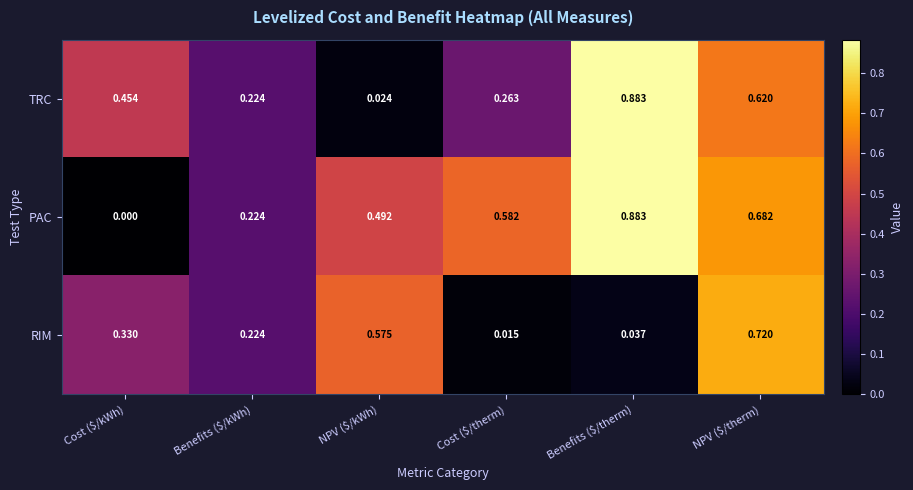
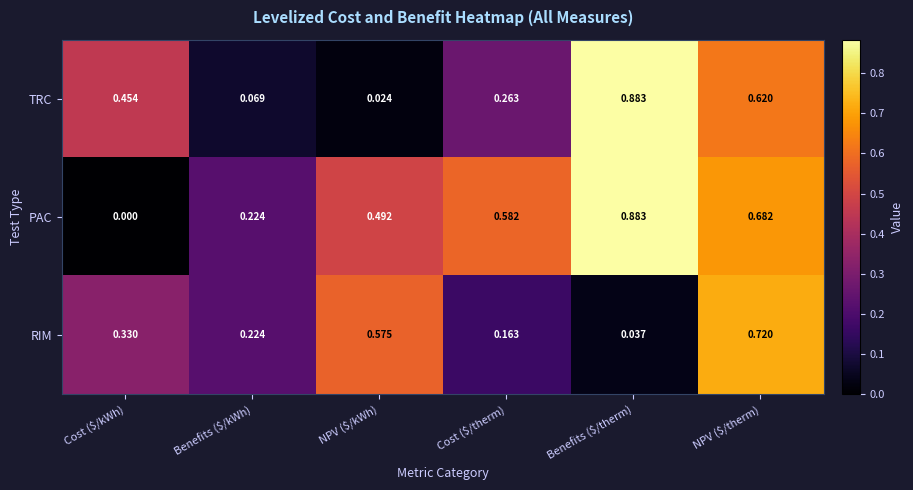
  {
    "TRC": {
      "Cost ($/kWh)": 0.454,
-     "Benefits ($/kWh)": 0.224,
+     "Benefits ($/kWh)": 0.069,
      "NPV ($/kWh)": 0.024,
      "Cost ($/therm)": 0.263,
      "Benefits ($/therm)": 0.883,
      "NPV ($/therm)": 0.620
    },
    "PAC": {
      "Cost ($/kWh)": 0.000,
      "Benefits ($/kWh)": 0.224,
      "NPV ($/kWh)": 0.492,
      "Cost ($/therm)": 0.582,
      "Benefits ($/therm)": 0.883,
      "NPV ($/therm)": 0.682
    },
    "RIM": {
      "Cost ($/kWh)": 0.330,
      "Benefits ($/kWh)": 0.224,
      "NPV ($/kWh)": 0.575,
-     "Cost ($/therm)": 0.015,
+     "Cost ($/therm)": 0.163,
      "Benefits ($/therm)": 0.037,
      "NPV ($/therm)": 0.720
    }
  }
